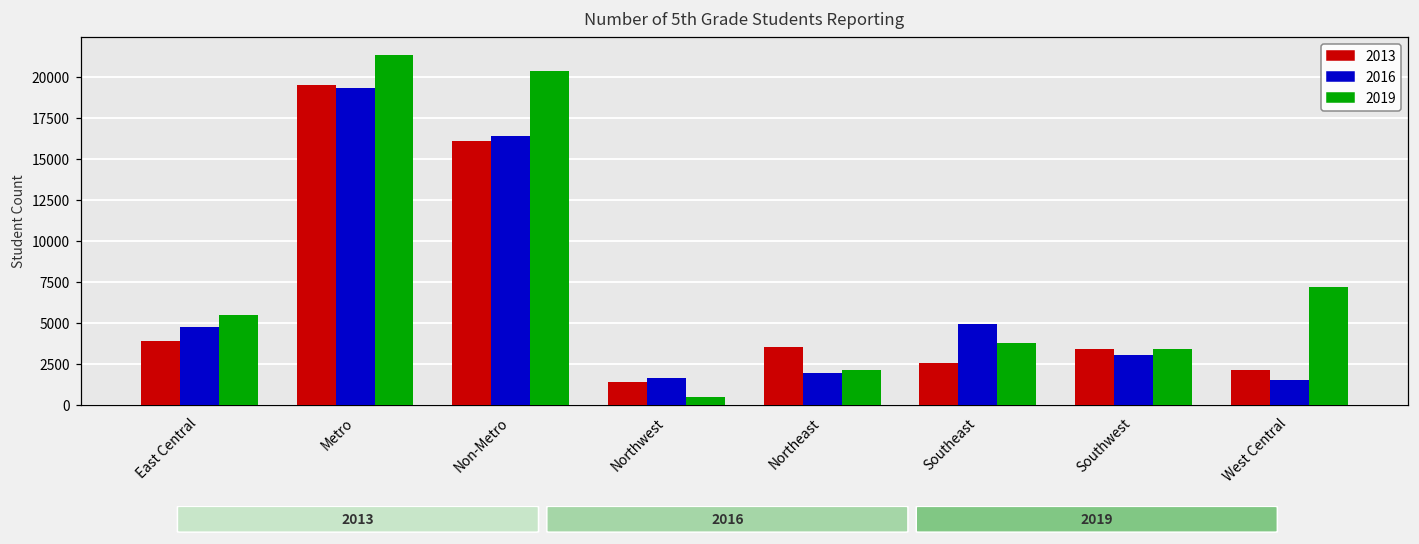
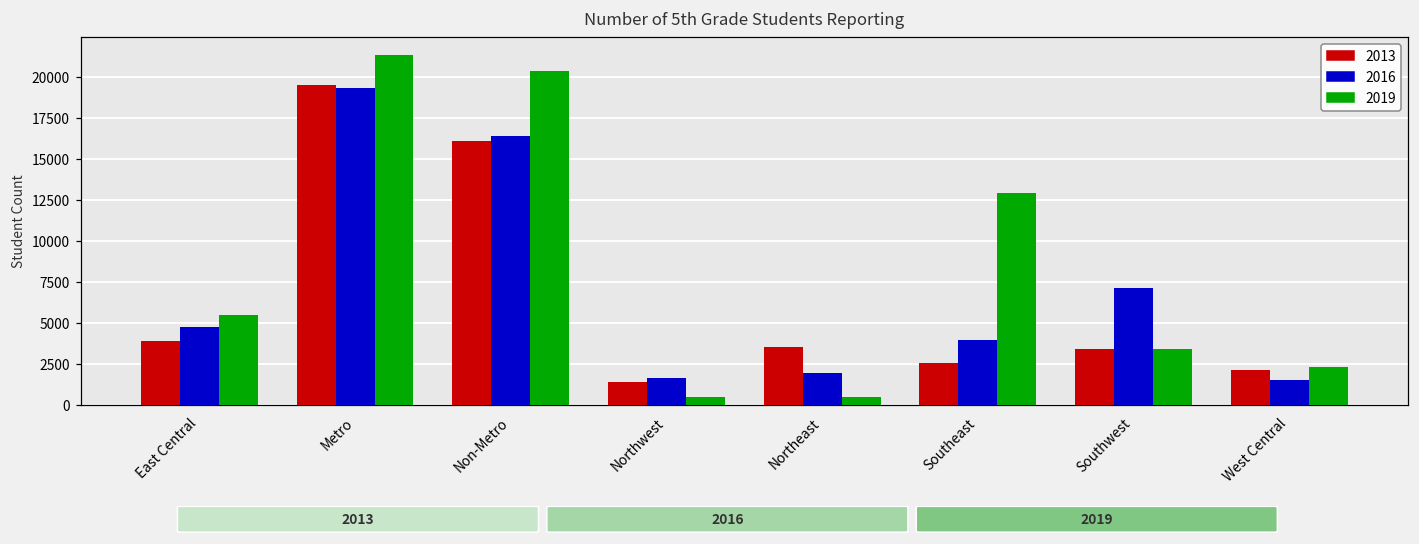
  {
    "2013": {
      "East Central": 3900,
      "Metro": 19600,
      "Non-Metro": 16100,
      "Northwest": 1400,
      "Northeast": 3500,
      "Southeast": 2600,
      "Southwest": 3400,
      "West Central": 2100
    },
    "2016": {
      "East Central": 4800,
      "Metro": 19400,
      "Non-Metro": 16500,
      "Northwest": 1700,
      "Northeast": 2000,
-     "Southeast": 5000,
-     "Southwest": 3100,
+     "Southeast": 4000,
+     "Southwest": 7100,
      "West Central": 1600
    },
    "2019": {
      "East Central": 5500,
      "Metro": 21400,
      "Non-Metro": 20400,
      "Northwest": 500,
-     "Northeast": 2200,
-     "Southeast": 3800,
+     "Northeast": 500,
+     "Southeast": 13000,
      "Southwest": 3400,
-     "West Central": 7200
+     "West Central": 2400
    }
  }
